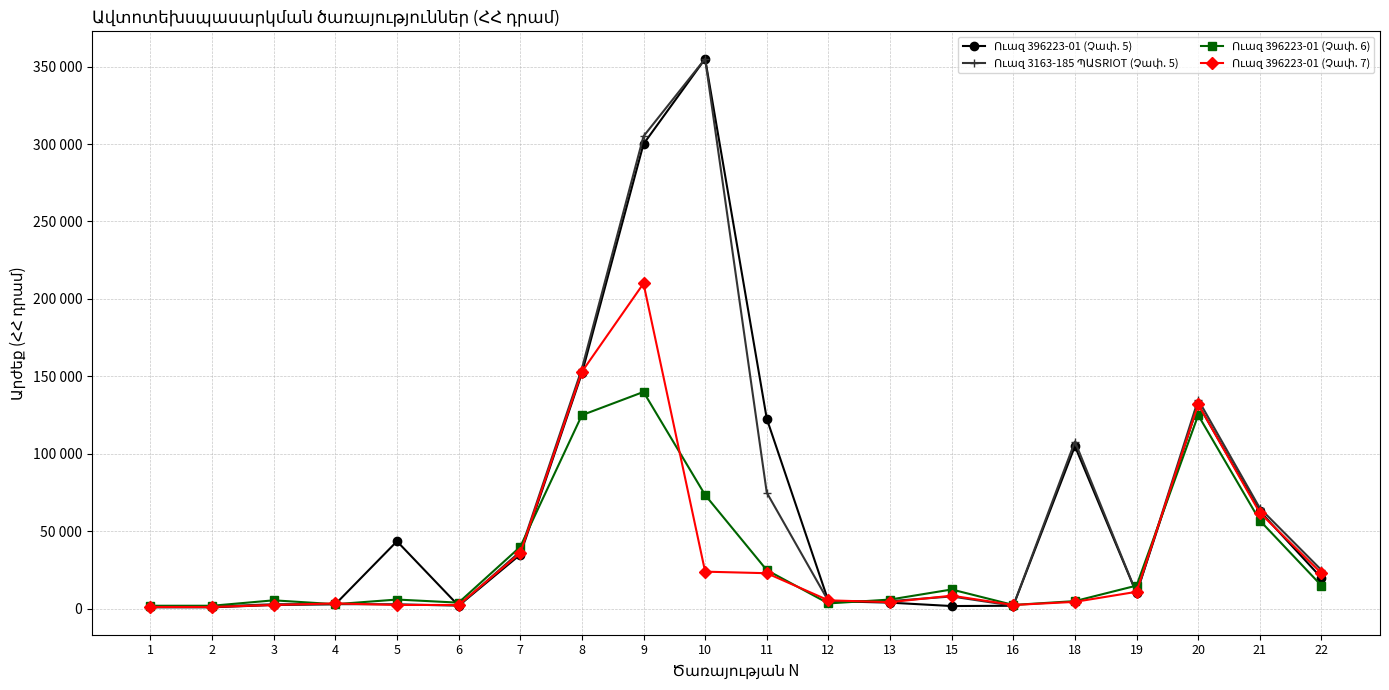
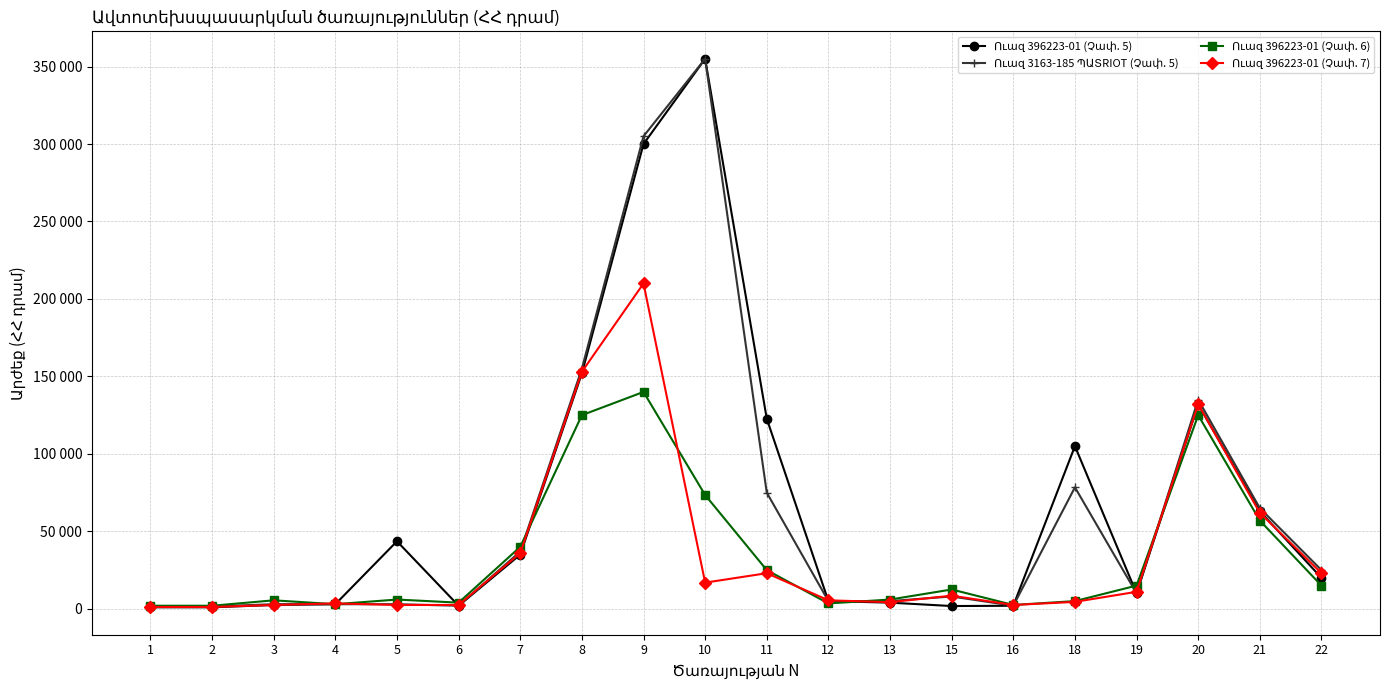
  {
    "Ուազ 396223-01 (Չափ. 5)": {
      "5": 44000,
      "9": 300000,
      "11": 123000,
      "15": 2000,
      "18": 105000,
      "22": 20000
    },
    "Ուազ 3163-185 ՊԱՏRIОТ (Չափ. 5)": {
      "8": 155000,
      "9": 305000,
      "11": 75000,
-     "18": 108000,
+     "18": 78000,
      "20": 135000,
      "21": 65000,
      "22": 25000
    },
    "Ուազ 396223-01 (Չափ. 6)": {
      "3": 6000,
      "5": 6000,
      "7": 40000,
      "8": 125000,
      "9": 140000,
      "10": 73000,
      "11": 25000,
      "15": 13000,
      "19": 15000,
      "20": 125000,
      "21": 57000,
      "22": 15000
    },
    "Ուազ 396223-01 (Չափ. 7)": {
      "9": 210000,
-     "10": 24000,
+     "10": 17000,
      "11": 23000,
      "22": 23000
    }
  }
